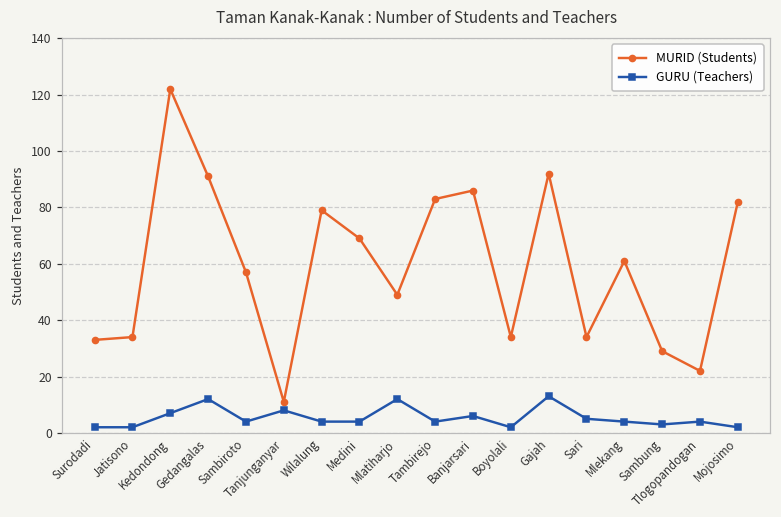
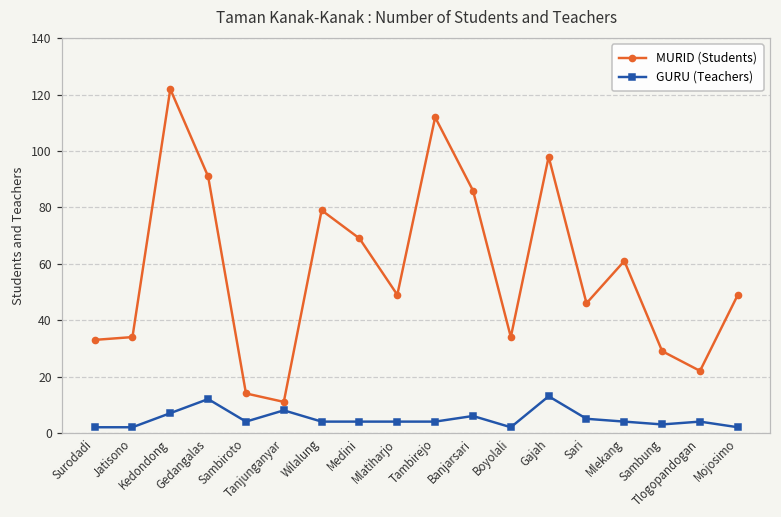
  {
    "MURID (Students)": {
      "Surodadi": 33,
      "Jatisono": 34,
      "Kedondong": 122,
      "Gedangalas": 91,
-     "Sambiroto": 57,
+     "Sambiroto": 14,
      "Tanjunganyar": 11,
      "Wilalung": 79,
      "Medini": 69,
      "Mlatiharjo": 49,
-     "Tambirejo": 83,
+     "Tambirejo": 112,
      "Banjarsari": 86,
      "Boyolali": 34,
-     "Gajah": 92,
-     "Sari": 34,
+     "Gajah": 98,
+     "Sari": 46,
      "Mlekang": 61,
      "Sambung": 29,
      "Tlogopandogan": 22,
-     "Mojosimo": 82
+     "Mojosimo": 49
    },
    "GURU (Teachers)": {
      "Surodadi": 2,
      "Jatisono": 2,
      "Kedondong": 7,
      "Gedangalas": 12,
      "Sambiroto": 4,
      "Tanjunganyar": 8,
      "Wilalung": 4,
      "Medini": 4,
-     "Mlatiharjo": 12,
+     "Mlatiharjo": 4,
      "Tambirejo": 4,
      "Banjarsari": 6,
      "Boyolali": 2,
      "Gajah": 13,
      "Sari": 5,
      "Mlekang": 4,
      "Sambung": 3,
      "Tlogopandogan": 4,
      "Mojosimo": 2
    }
  }
